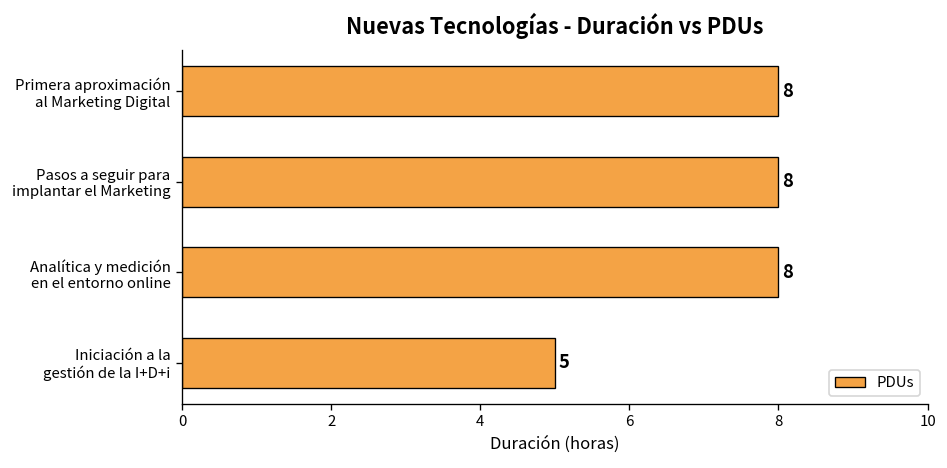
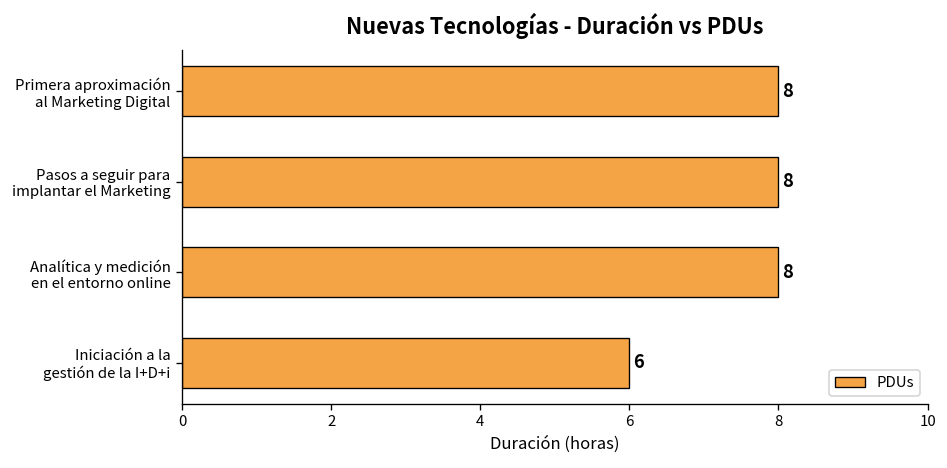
  {
    "Primera aproximación al Marketing Digital": 8,
    "Pasos a seguir para implantar el Marketing": 8,
    "Analítica y medición en el entorno online": 8,
-   "Iniciación a la gestión de la I+D+i": 5
+   "Iniciación a la gestión de la I+D+i": 6
  }
